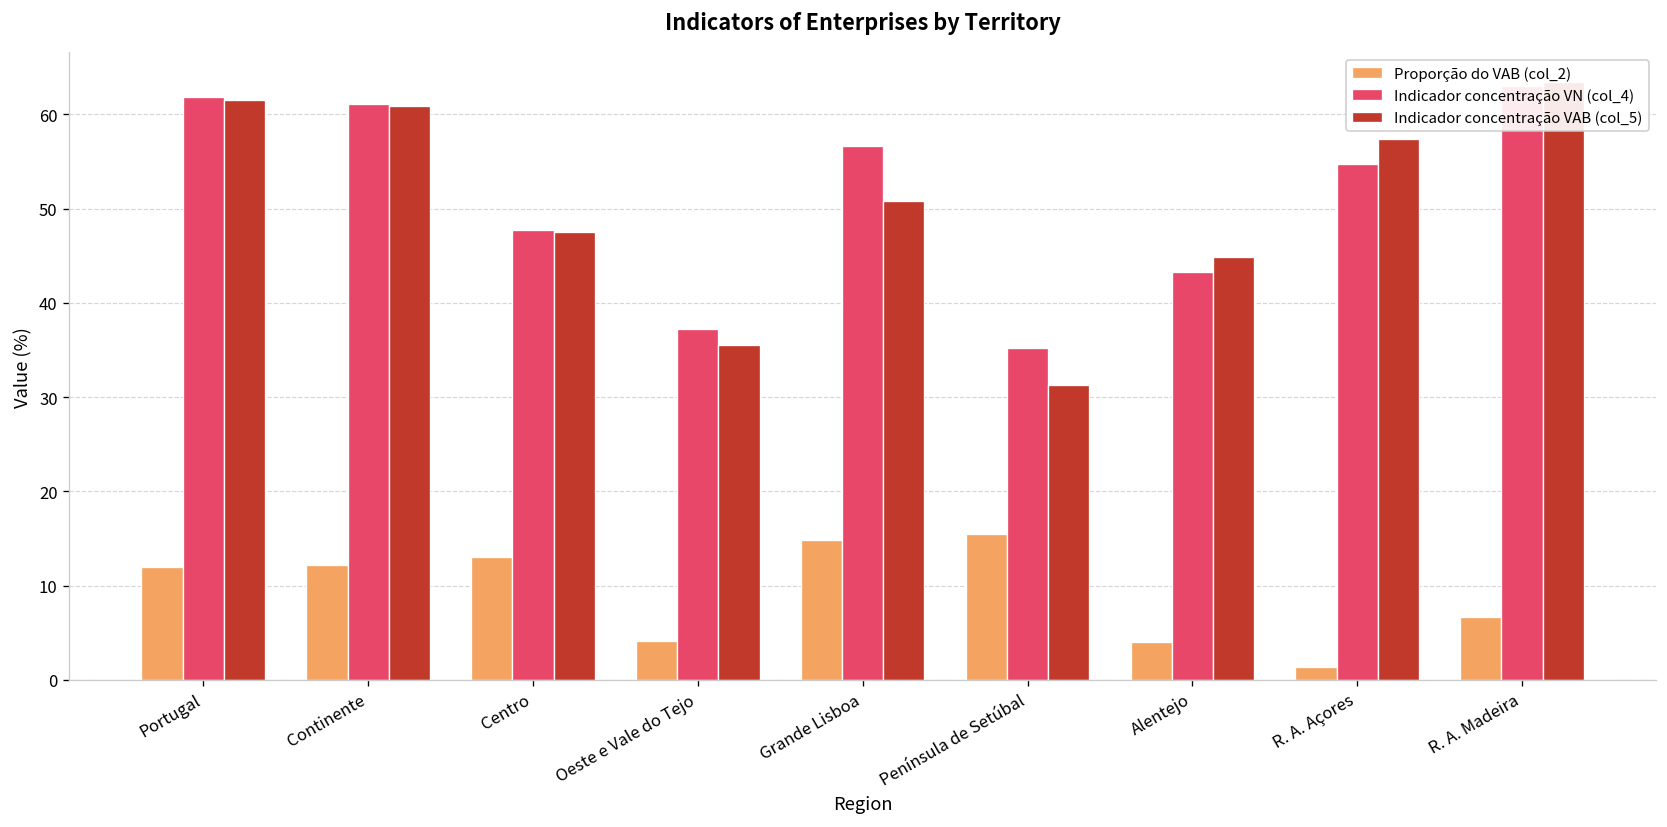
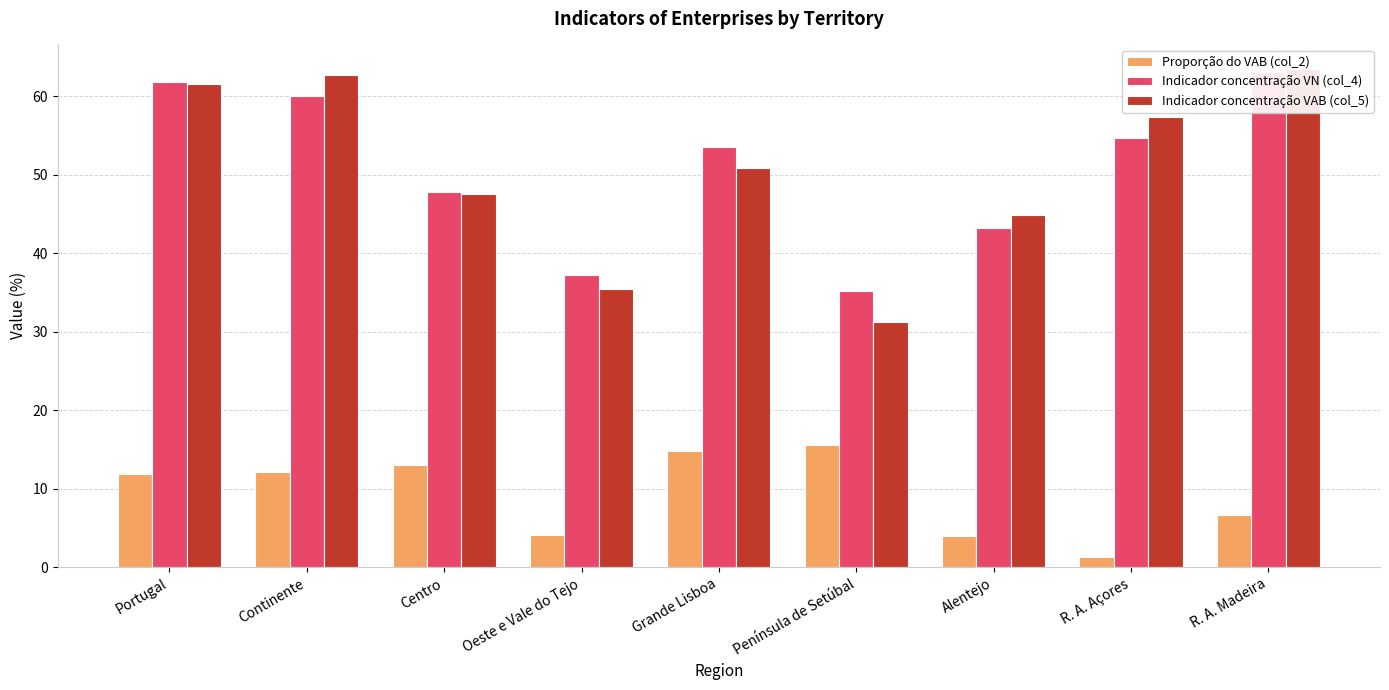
  {
    "Proporção do VAB (col_2)": {
      "Portugal": 12,
      "Continente": 12,
      "Centro": 13,
      "Oeste e Vale do Tejo": 4,
      "Grande Lisboa": 15,
      "Península de Setúbal": 16,
      "Alentejo": 4,
      "R. A. Açores": 1,
      "R. A. Madeira": 7
    },
    "Indicador concentração VN (col_4)": {
      "Portugal": 62,
-     "Continente": 61,
+     "Continente": 60,
      "Centro": 48,
      "Oeste e Vale do Tejo": 37,
-     "Grande Lisboa": 57,
+     "Grande Lisboa": 54,
      "Península de Setúbal": 35,
      "Alentejo": 43,
      "R. A. Açores": 55
    },
    "Indicador concentração VAB (col_5)": {
      "Portugal": 62,
-     "Continente": 61,
+     "Continente": 63,
      "Centro": 48,
      "Oeste e Vale do Tejo": 36,
      "Grande Lisboa": 51,
      "Península de Setúbal": 31,
      "Alentejo": 45,
      "R. A. Açores": 57
    }
  }
